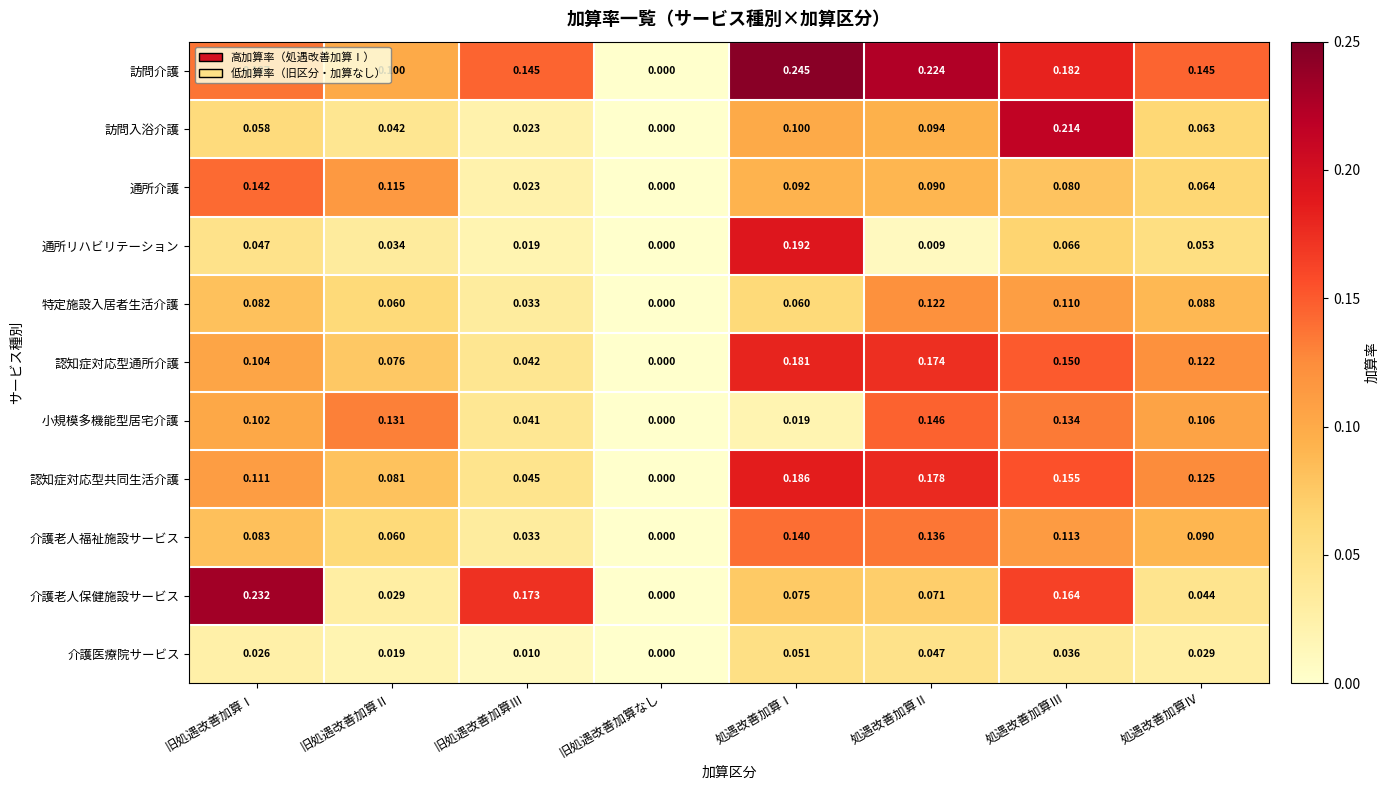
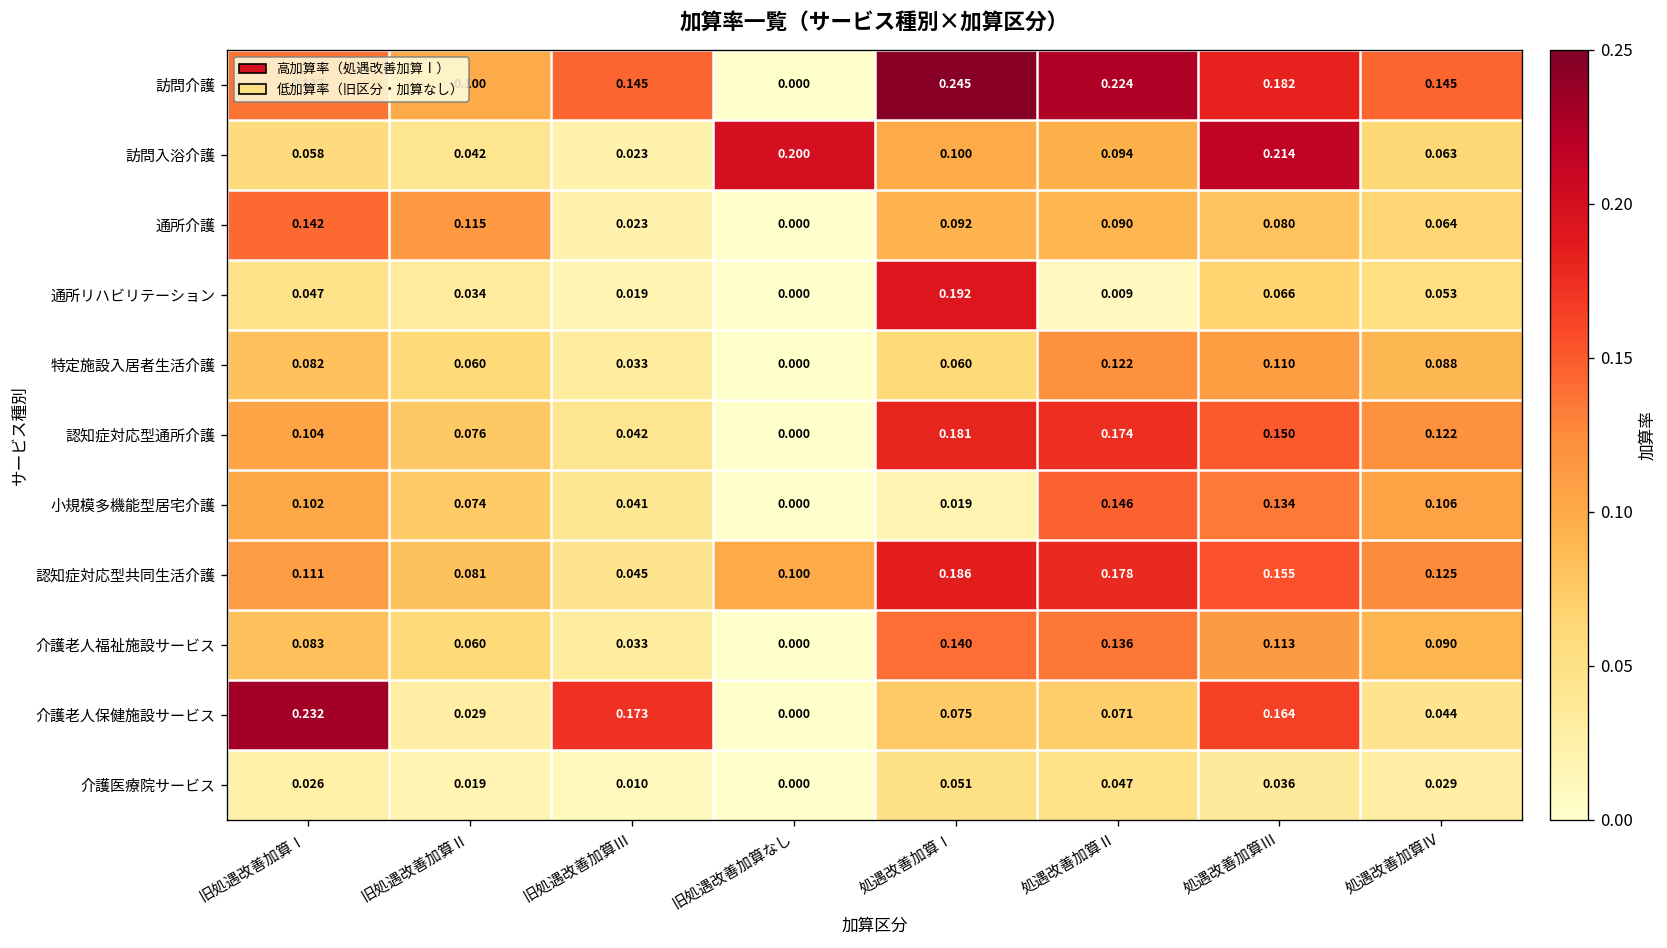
  {
    "訪問介護": {
      "旧処遇改善加算Ⅲ": 0.145,
      "旧処遇改善加算なし": 0.000,
      "処遇改善加算Ⅰ": 0.245,
      "処遇改善加算Ⅱ": 0.224,
      "処遇改善加算Ⅲ": 0.182,
      "処遇改善加算Ⅳ": 0.145
    },
    "訪問入浴介護": {
      "旧処遇改善加算Ⅰ": 0.058,
      "旧処遇改善加算Ⅱ": 0.042,
      "旧処遇改善加算Ⅲ": 0.023,
-     "旧処遇改善加算なし": 0.000,
+     "旧処遇改善加算なし": 0.200,
      "処遇改善加算Ⅰ": 0.100,
      "処遇改善加算Ⅱ": 0.094,
      "処遇改善加算Ⅲ": 0.214,
      "処遇改善加算Ⅳ": 0.063
    },
    "通所介護": {
      "旧処遇改善加算Ⅰ": 0.142,
      "旧処遇改善加算Ⅱ": 0.115,
      "旧処遇改善加算Ⅲ": 0.023,
      "旧処遇改善加算なし": 0.000,
      "処遇改善加算Ⅰ": 0.092,
      "処遇改善加算Ⅱ": 0.090,
      "処遇改善加算Ⅲ": 0.080,
      "処遇改善加算Ⅳ": 0.064
    },
    "通所リハビリテーション": {
      "旧処遇改善加算Ⅰ": 0.047,
      "旧処遇改善加算Ⅱ": 0.034,
      "旧処遇改善加算Ⅲ": 0.019,
      "旧処遇改善加算なし": 0.000,
      "処遇改善加算Ⅰ": 0.192,
      "処遇改善加算Ⅱ": 0.009,
      "処遇改善加算Ⅲ": 0.066,
      "処遇改善加算Ⅳ": 0.053
    },
    "特定施設入居者生活介護": {
      "旧処遇改善加算Ⅰ": 0.082,
      "旧処遇改善加算Ⅱ": 0.060,
      "旧処遇改善加算Ⅲ": 0.033,
      "旧処遇改善加算なし": 0.000,
      "処遇改善加算Ⅰ": 0.060,
      "処遇改善加算Ⅱ": 0.122,
      "処遇改善加算Ⅲ": 0.110,
      "処遇改善加算Ⅳ": 0.088
    },
    "認知症対応型通所介護": {
      "旧処遇改善加算Ⅰ": 0.104,
      "旧処遇改善加算Ⅱ": 0.076,
      "旧処遇改善加算Ⅲ": 0.042,
      "旧処遇改善加算なし": 0.000,
      "処遇改善加算Ⅰ": 0.181,
      "処遇改善加算Ⅱ": 0.174,
      "処遇改善加算Ⅲ": 0.150,
      "処遇改善加算Ⅳ": 0.122
    },
    "小規模多機能型居宅介護": {
      "旧処遇改善加算Ⅰ": 0.102,
-     "旧処遇改善加算Ⅱ": 0.131,
+     "旧処遇改善加算Ⅱ": 0.074,
      "旧処遇改善加算Ⅲ": 0.041,
      "旧処遇改善加算なし": 0.000,
      "処遇改善加算Ⅰ": 0.019,
      "処遇改善加算Ⅱ": 0.146,
      "処遇改善加算Ⅲ": 0.134,
      "処遇改善加算Ⅳ": 0.106
    },
    "認知症対応型共同生活介護": {
      "旧処遇改善加算Ⅰ": 0.111,
      "旧処遇改善加算Ⅱ": 0.081,
      "旧処遇改善加算Ⅲ": 0.045,
-     "旧処遇改善加算なし": 0.000,
+     "旧処遇改善加算なし": 0.100,
      "処遇改善加算Ⅰ": 0.186,
      "処遇改善加算Ⅱ": 0.178,
      "処遇改善加算Ⅲ": 0.155,
      "処遇改善加算Ⅳ": 0.125
    },
    "介護老人福祉施設サービス": {
      "旧処遇改善加算Ⅰ": 0.083,
      "旧処遇改善加算Ⅱ": 0.060,
      "旧処遇改善加算Ⅲ": 0.033,
      "旧処遇改善加算なし": 0.000,
      "処遇改善加算Ⅰ": 0.140,
      "処遇改善加算Ⅱ": 0.136,
      "処遇改善加算Ⅲ": 0.113,
      "処遇改善加算Ⅳ": 0.090
    },
    "介護老人保健施設サービス": {
      "旧処遇改善加算Ⅰ": 0.232,
      "旧処遇改善加算Ⅱ": 0.029,
      "旧処遇改善加算Ⅲ": 0.173,
      "旧処遇改善加算なし": 0.000,
      "処遇改善加算Ⅰ": 0.075,
      "処遇改善加算Ⅱ": 0.071,
      "処遇改善加算Ⅲ": 0.164,
      "処遇改善加算Ⅳ": 0.044
    },
    "介護医療院サービス": {
      "旧処遇改善加算Ⅰ": 0.026,
      "旧処遇改善加算Ⅱ": 0.019,
      "旧処遇改善加算Ⅲ": 0.010,
      "旧処遇改善加算なし": 0.000,
      "処遇改善加算Ⅰ": 0.051,
      "処遇改善加算Ⅱ": 0.047,
      "処遇改善加算Ⅲ": 0.036,
      "処遇改善加算Ⅳ": 0.029
    }
  }
